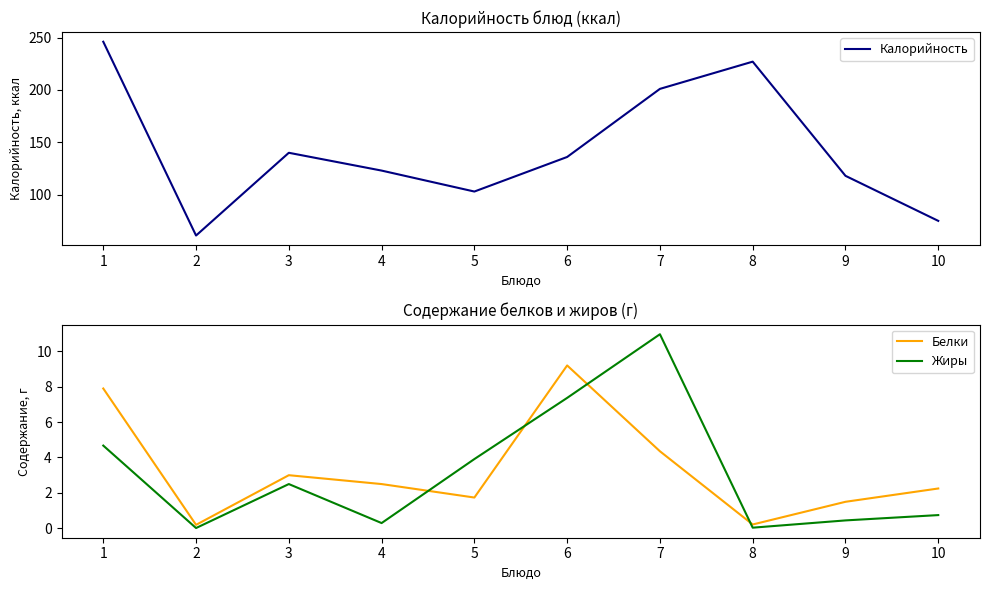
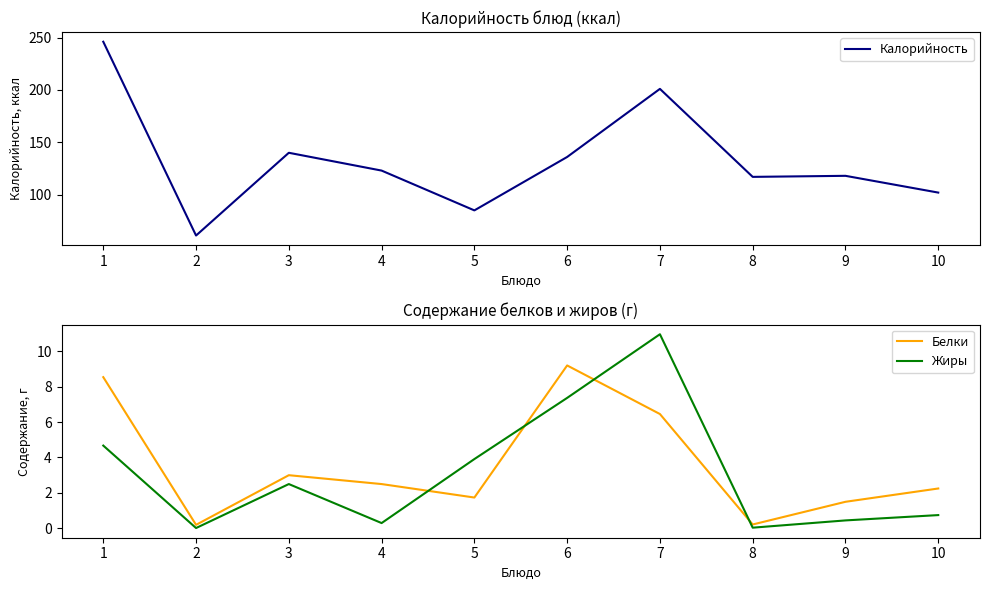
  {
    "Калорийность блюд (ккал)": {
      "1": 246,
      "2": 61,
      "3": 140,
      "4": 123,
-     "5": 103,
+     "5": 85,
      "6": 136,
      "7": 201,
-     "8": 227,
+     "8": 117,
      "9": 118,
-     "10": 75
+     "10": 102
    },
    "Содержание белков и жиров (г)": {
      "Белки": {
-       "1": 7.9,
+       "1": 8.5,
        "2": 0.2,
        "3": 3.0,
        "4": 2.5,
        "5": 1.7,
        "6": 9.2,
-       "7": 4.4,
+       "7": 6.5,
        "8": 0.2,
        "9": 1.5,
        "10": 2.3
      },
      "Жиры": {
        "1": 4.7,
        "2": 0.0,
        "3": 2.5,
        "4": 0.3,
        "5": 3.9,
        "6": 7.4,
        "7": 11.0,
        "8": 0.0,
        "9": 0.5,
        "10": 0.8
      }
    }
  }
